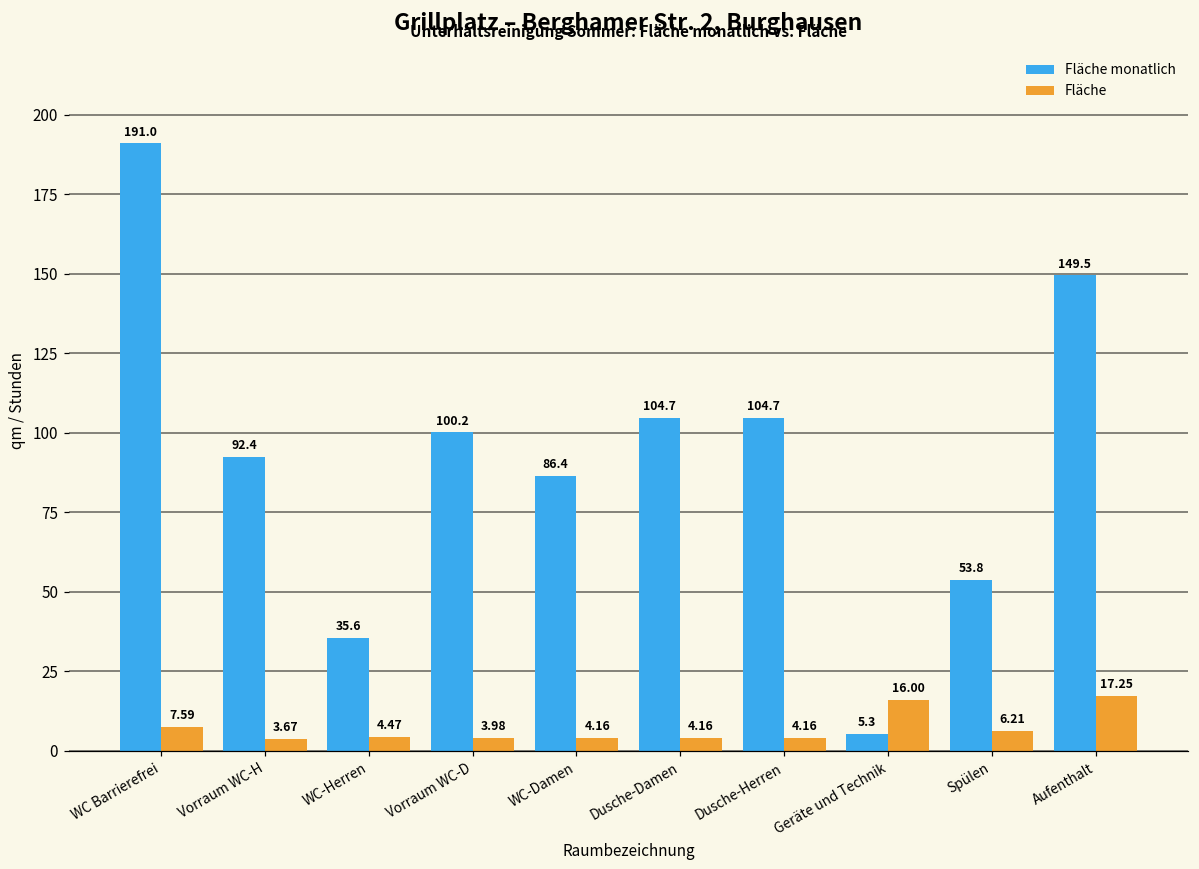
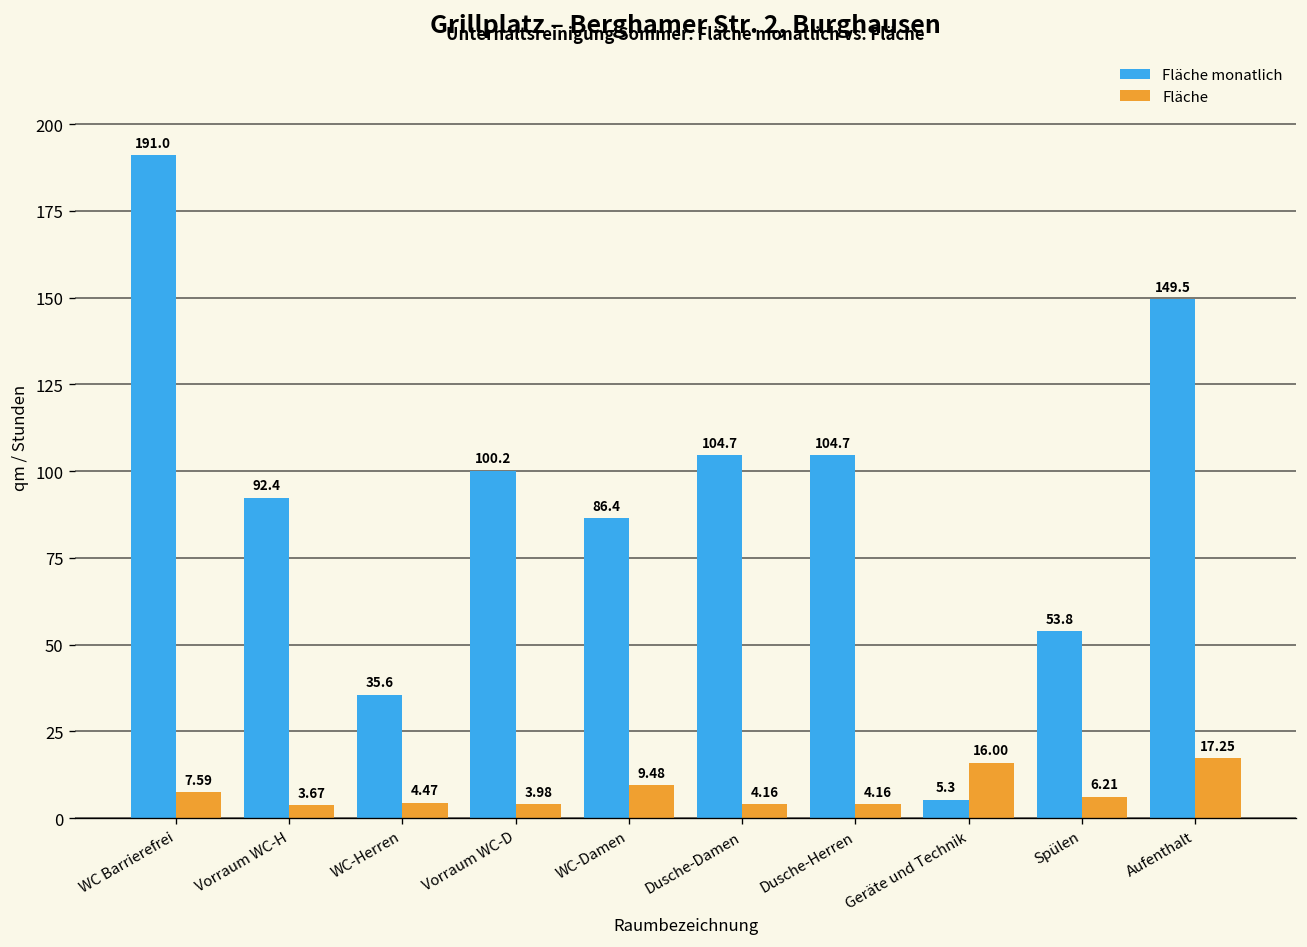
  {
    "Fläche monatlich": {
      "WC Barrierefrei": 191.0,
      "Vorraum WC-H": 92.4,
      "WC-Herren": 35.6,
      "Vorraum WC-D": 100.2,
      "WC-Damen": 86.4,
      "Dusche-Damen": 104.7,
      "Dusche-Herren": 104.7,
      "Geräte und Technik": 5.3,
      "Spülen": 53.8,
      "Aufenthalt": 149.5
    },
    "Fläche": {
      "WC Barrierefrei": 7.59,
      "Vorraum WC-H": 3.67,
      "WC-Herren": 4.47,
      "Vorraum WC-D": 3.98,
-     "WC-Damen": 4.16,
+     "WC-Damen": 9.48,
      "Dusche-Damen": 4.16,
      "Dusche-Herren": 4.16,
      "Geräte und Technik": 16.00,
      "Spülen": 6.21,
      "Aufenthalt": 17.25
    }
  }
